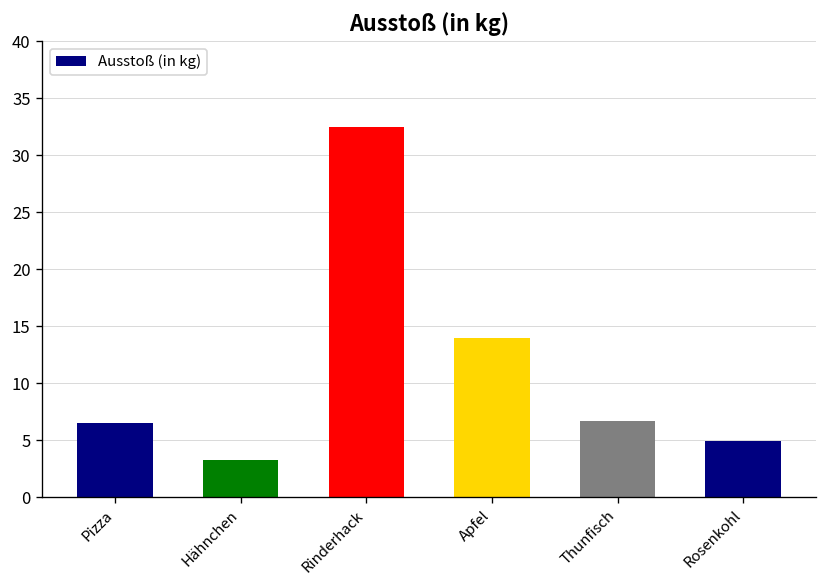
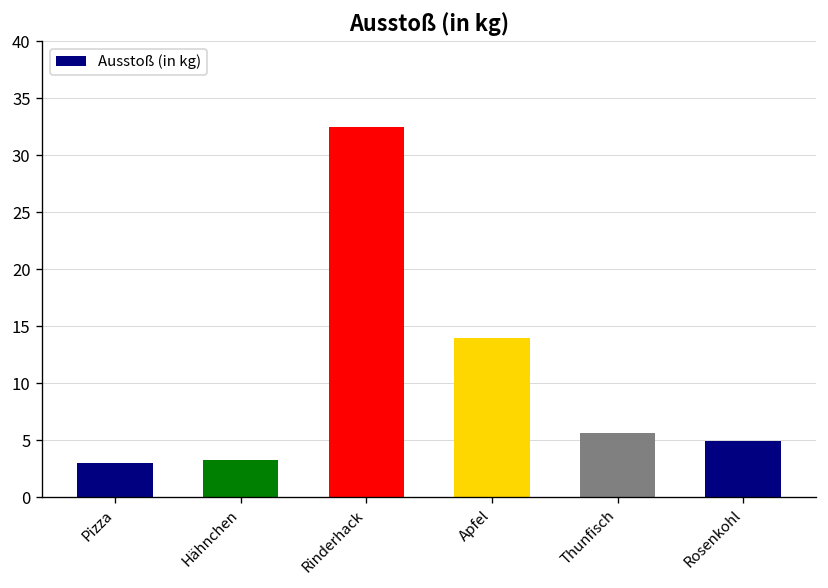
  {
-   "Pizza": 6,
+   "Pizza": 3,
    "Hähnchen": 3,
    "Rinderhack": 33,
    "Apfel": 14,
-   "Thunfisch": 7,
+   "Thunfisch": 6,
    "Rosenkohl": 5
  }
